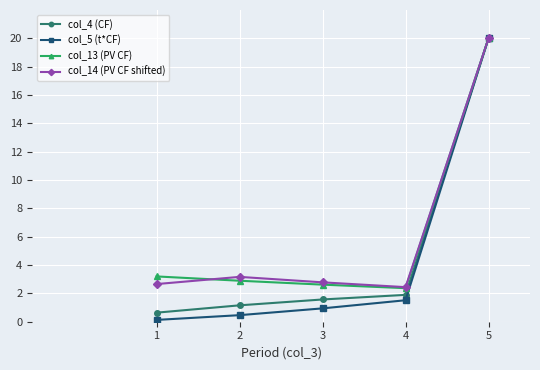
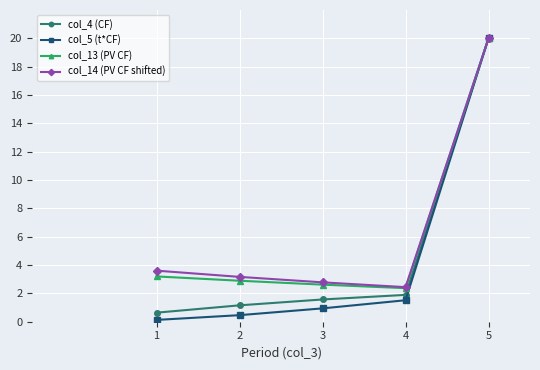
  {
    "col_14 (PV CF shifted)": {
-     "1": 2.7,
+     "1": 3.6,
      "2": 3.2
    }
  }
